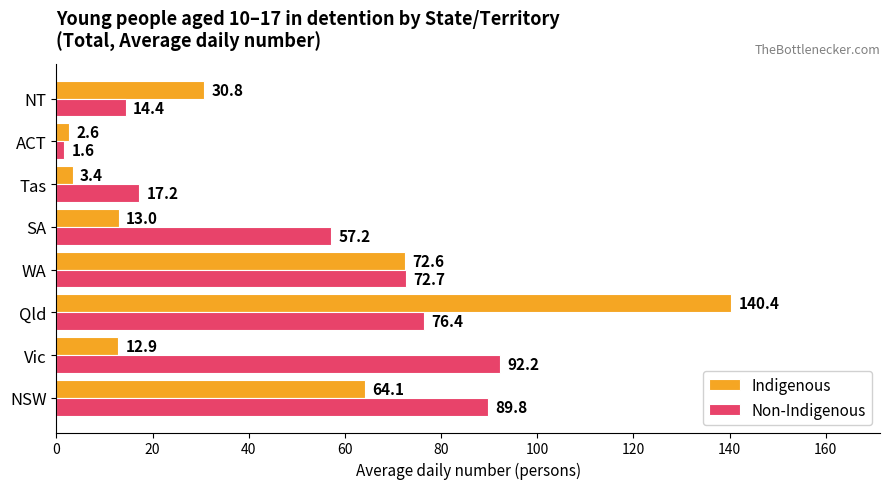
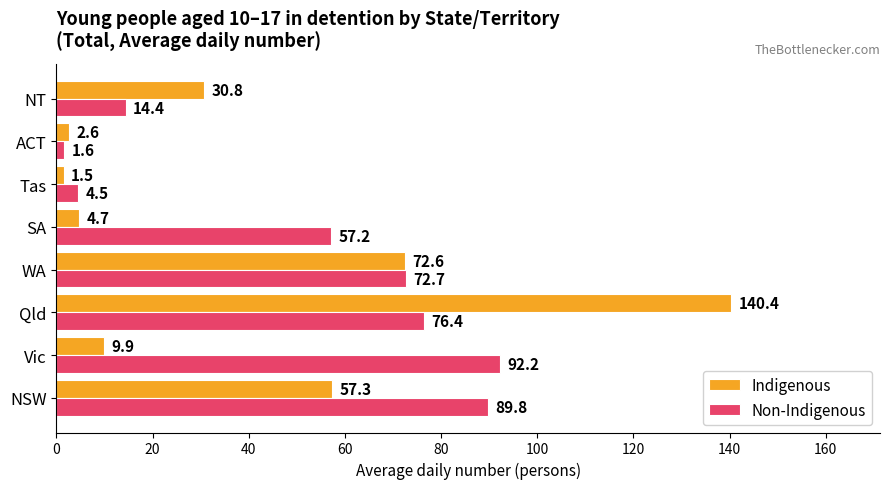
  {
    "Indigenous": {
      "NT": 30.8,
      "ACT": 2.6,
-     "Tas": 3.4,
-     "SA": 13.0,
+     "Tas": 1.5,
+     "SA": 4.7,
      "WA": 72.6,
      "Qld": 140.4,
-     "Vic": 12.9,
-     "NSW": 64.1
+     "Vic": 9.9,
+     "NSW": 57.3
    },
    "Non-Indigenous": {
      "NT": 14.4,
      "ACT": 1.6,
-     "Tas": 17.2,
+     "Tas": 4.5,
      "SA": 57.2,
      "WA": 72.7,
      "Qld": 76.4,
      "Vic": 92.2,
      "NSW": 89.8
    }
  }
